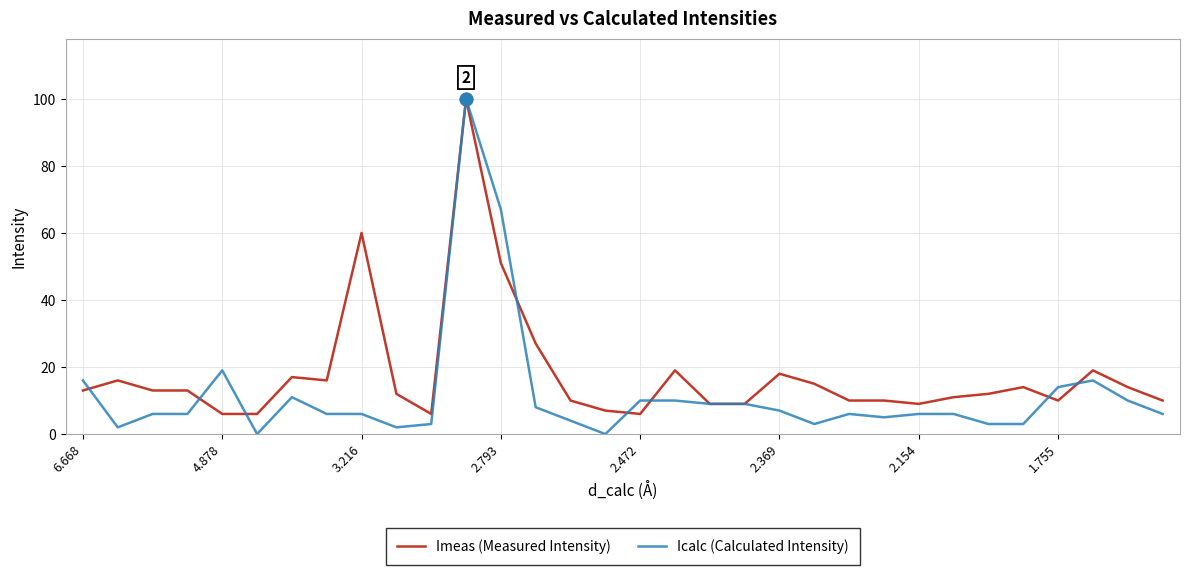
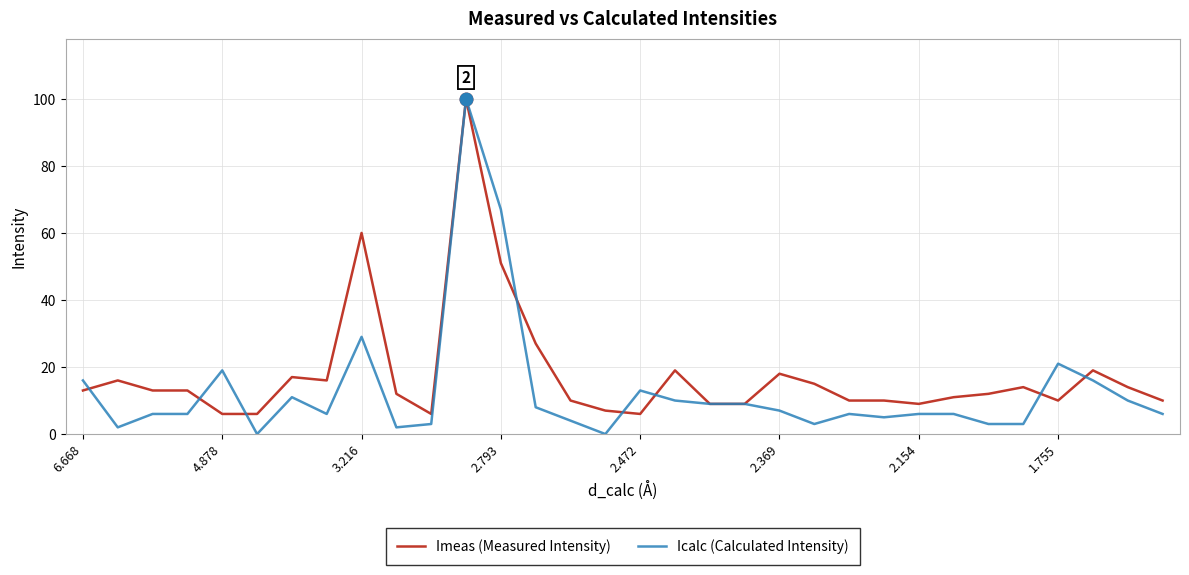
  {
    "Icalc (Calculated Intensity)": {
      "6.668": 16,
      "4.878": 19,
-     "3.216": 6,
+     "3.216": 29,
      "2.793": 67,
-     "2.472": 10,
+     "2.472": 13,
      "2.369": 7,
      "2.154": 6,
-     "1.755": 14
+     "1.755": 21
    }
  }
